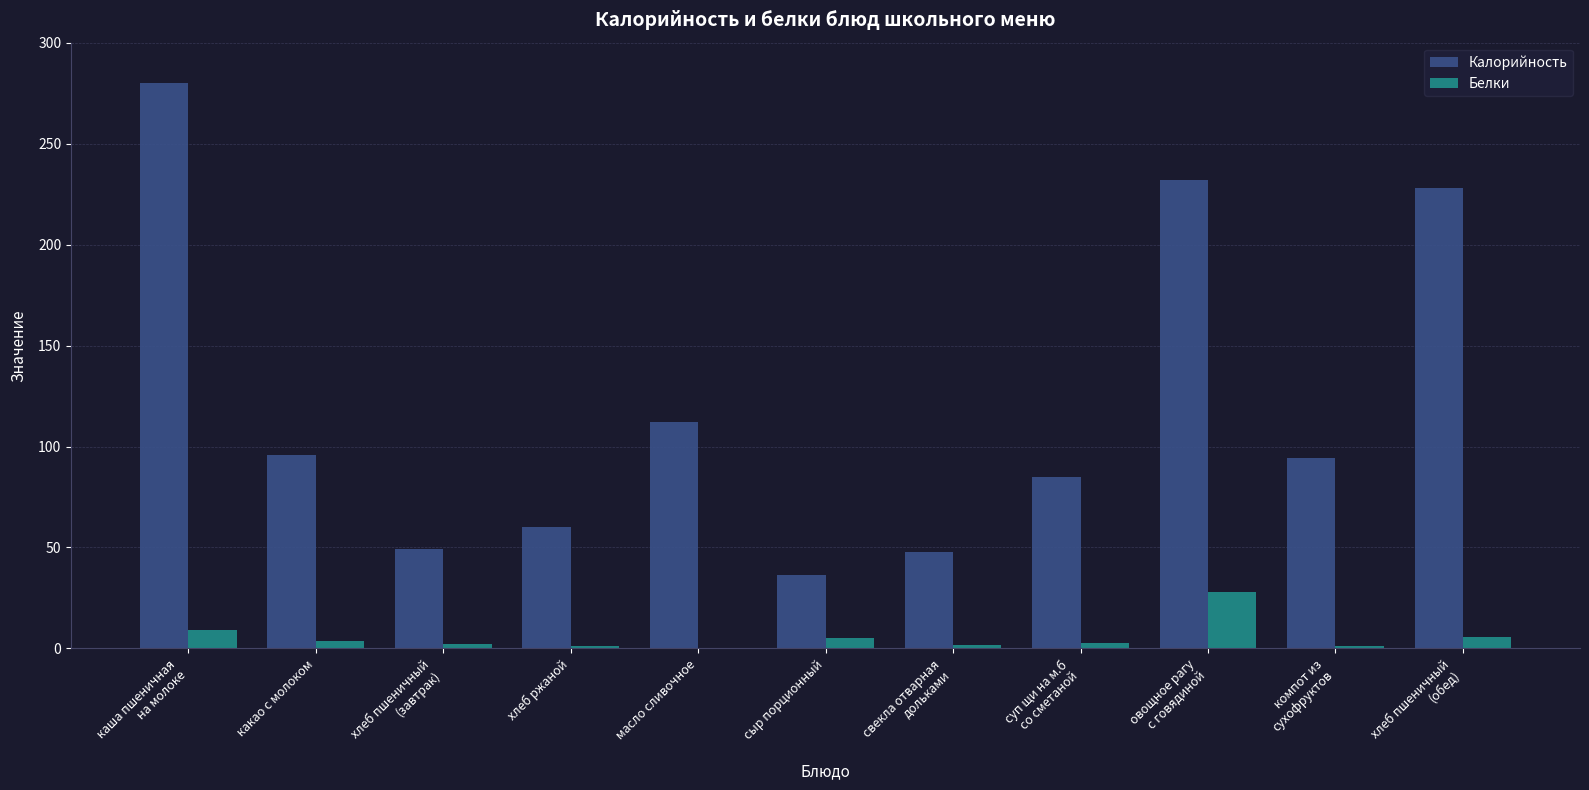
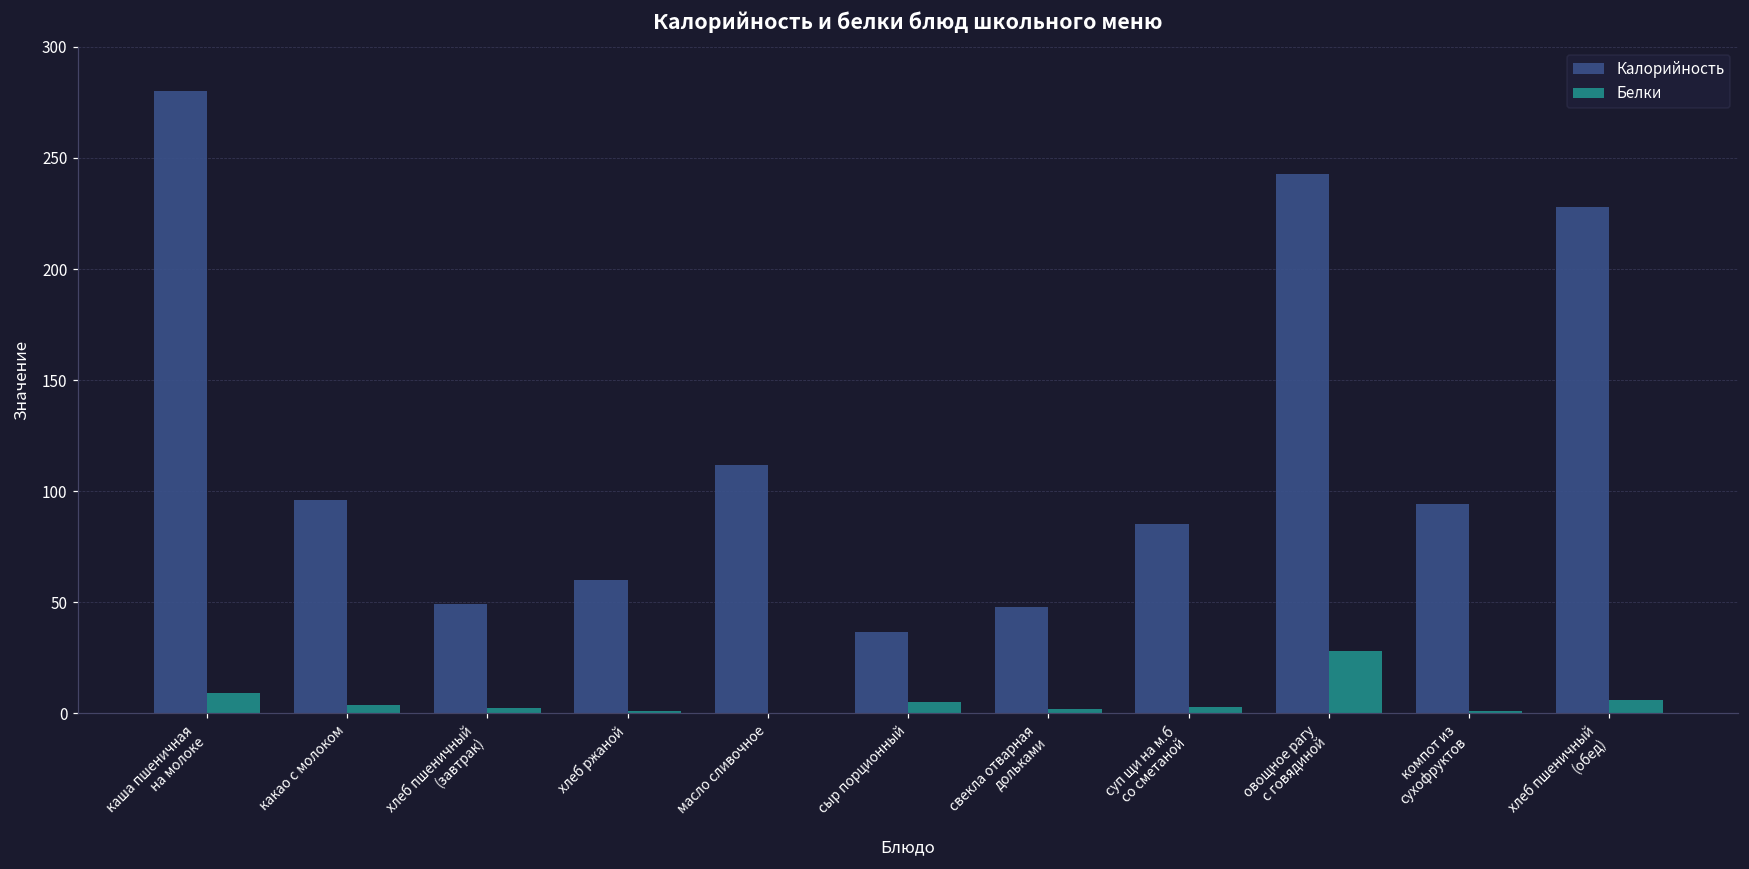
  {
    "Калорийность": {
      "каша пшеничная на молоке": 280,
      "какао с молоком": 96,
      "хлеб пшеничный (завтрак)": 49,
      "хлеб ржаной": 60,
      "масло сливочное": 112,
      "сыр порционный": 36,
      "свекла отварная дольками": 48,
      "суп щи на м.б со сметаной": 85,
-     "овощное рагу с говядиной": 232,
+     "овощное рагу с говядиной": 243,
      "компот из сухофруктов": 94,
      "хлеб пшеничный (обед)": 228
    },
    "Белки": {
      "каша пшеничная на молоке": 9,
      "какао с молоком": 4,
      "хлеб пшеничный (завтрак)": 2,
      "сыр порционный": 5,
      "свекла отварная дольками": 2,
      "суп щи на м.б со сметаной": 3,
      "овощное рагу с говядиной": 28,
      "хлеб пшеничный (обед)": 6
    }
  }
